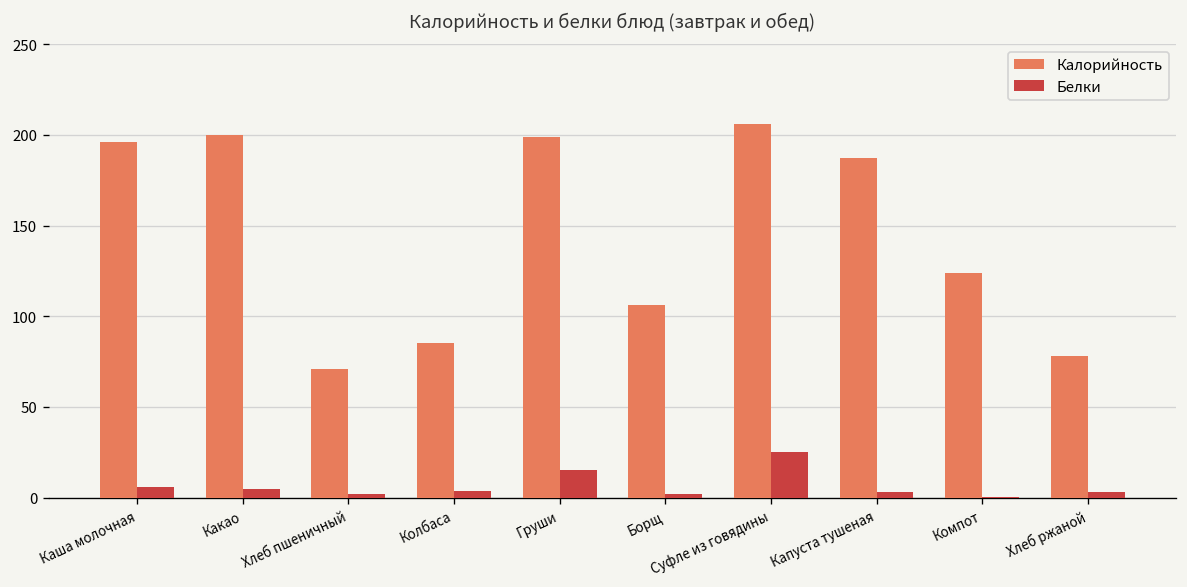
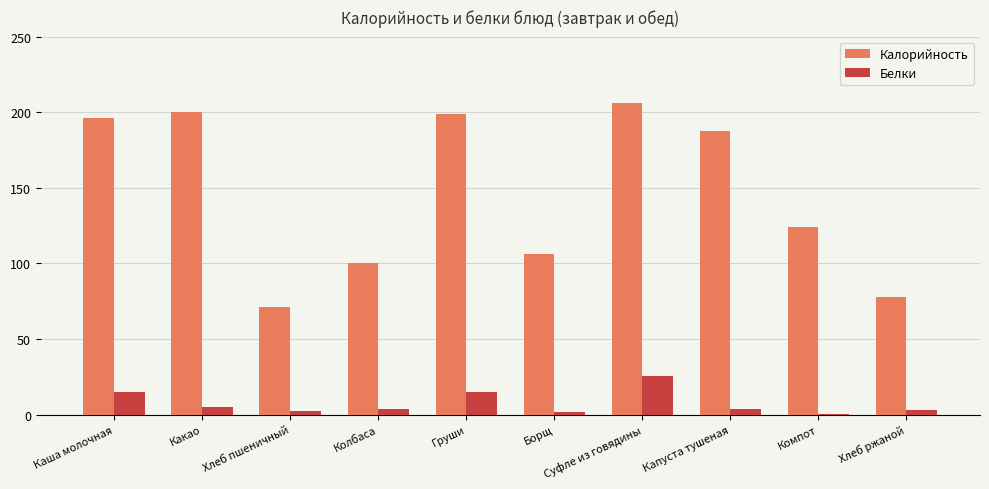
  {
    "Калорийность": {
      "Каша молочная": 196,
      "Какао": 200,
      "Хлеб пшеничный": 71,
-     "Колбаса": 85,
+     "Колбаса": 100,
      "Груши": 199,
      "Борщ": 106,
      "Суфле из говядины": 206,
      "Капуста тушеная": 187,
      "Компот": 124,
      "Хлеб ржаной": 78
    },
    "Белки": {
-     "Каша молочная": 6,
+     "Каша молочная": 15,
      "Какао": 5,
      "Хлеб пшеничный": 2,
      "Колбаса": 4,
      "Груши": 15,
      "Борщ": 2,
      "Суфле из говядины": 25,
      "Капуста тушеная": 3,
      "Хлеб ржаной": 3
    }
  }
